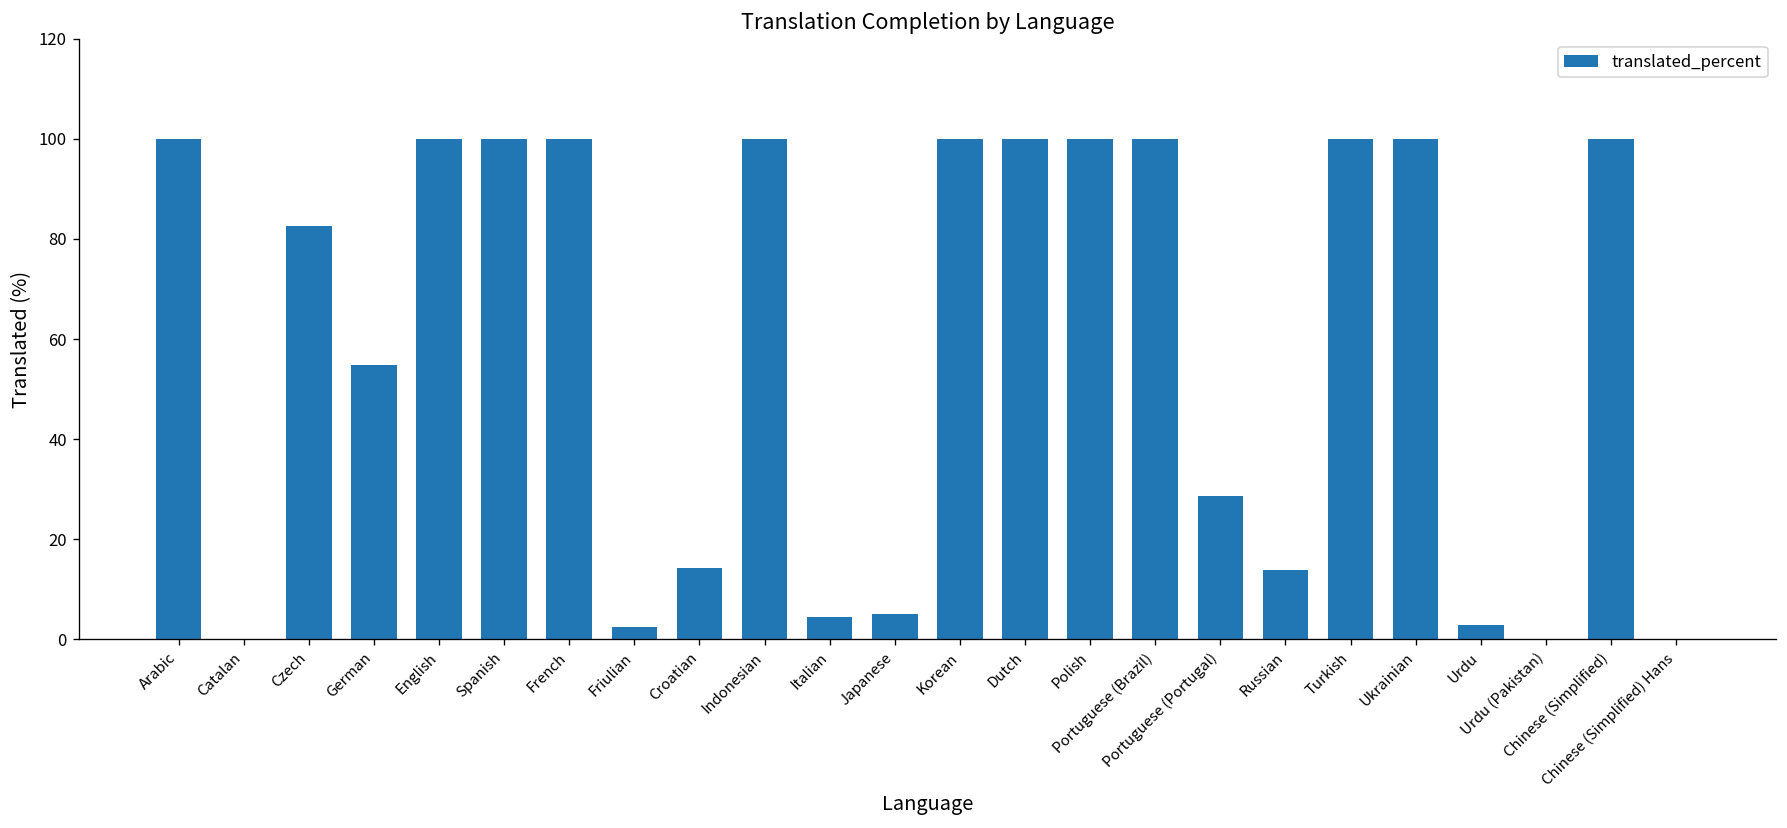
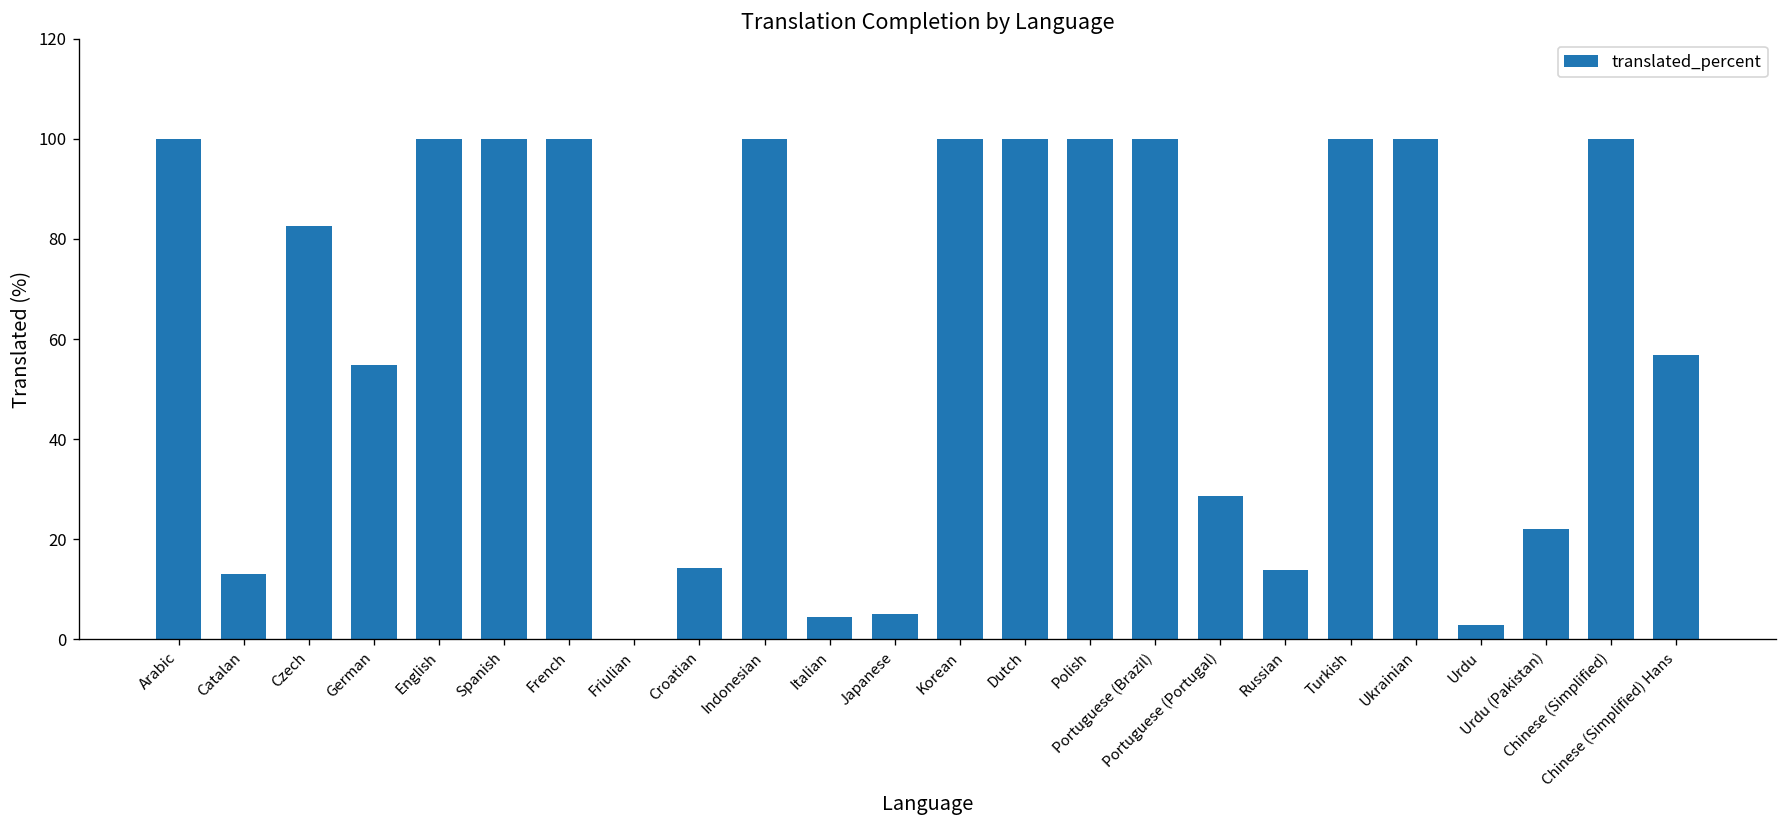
  {
    "Arabic": 100,
-   "Catalan": 0,
+   "Catalan": 13,
    "Czech": 83,
    "German": 55,
    "English": 100,
    "Spanish": 100,
    "French": 100,
-   "Friulian": 3,
+   "Friulian": 0,
    "Croatian": 14,
    "Indonesian": 100,
    "Italian": 5,
    "Japanese": 5,
    "Korean": 100,
    "Dutch": 100,
    "Polish": 100,
    "Portuguese (Brazil)": 100,
    "Portuguese (Portugal)": 29,
    "Russian": 14,
    "Turkish": 100,
    "Ukrainian": 100,
    "Urdu": 3,
-   "Urdu (Pakistan)": 0,
+   "Urdu (Pakistan)": 22,
    "Chinese (Simplified)": 100,
-   "Chinese (Simplified) Hans": 0
+   "Chinese (Simplified) Hans": 57
  }
